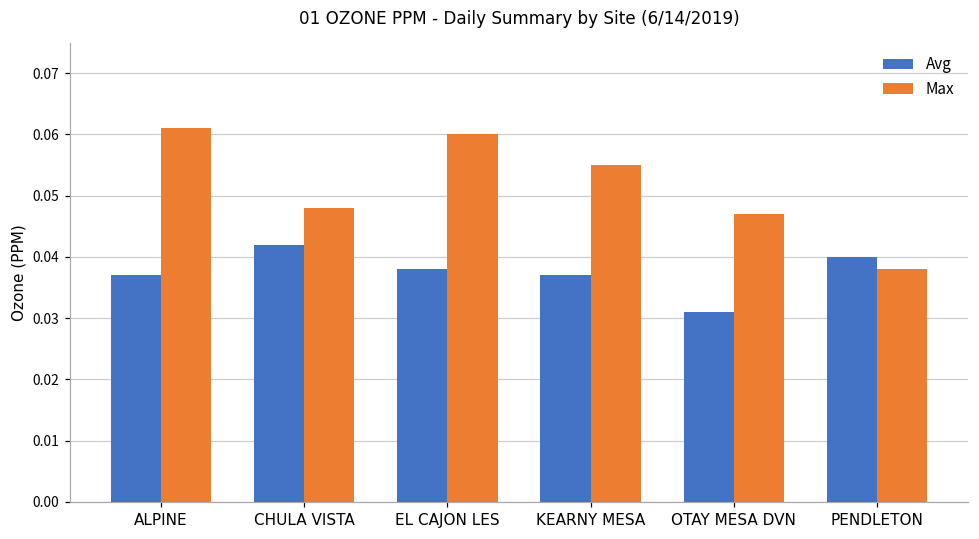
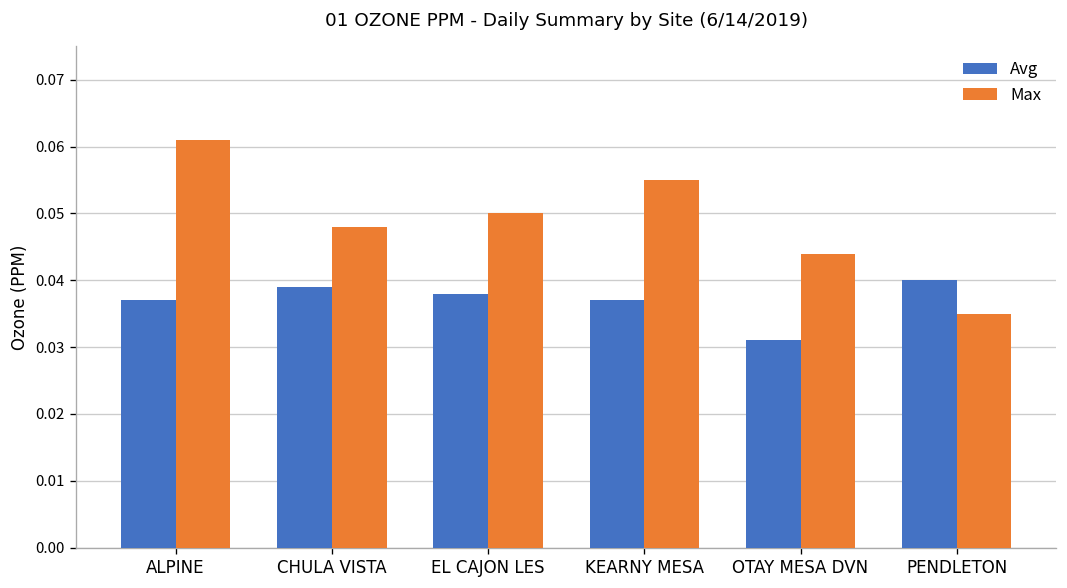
  {
    "Avg": {
      "ALPINE": 0.037,
-     "CHULA VISTA": 0.042,
+     "CHULA VISTA": 0.039,
      "EL CAJON LES": 0.038,
      "KEARNY MESA": 0.037,
      "OTAY MESA DVN": 0.031,
      "PENDLETON": 0.040
    },
    "Max": {
      "ALPINE": 0.061,
      "CHULA VISTA": 0.048,
-     "EL CAJON LES": 0.06,
+     "EL CAJON LES": 0.05,
      "KEARNY MESA": 0.055,
-     "OTAY MESA DVN": 0.047,
-     "PENDLETON": 0.038
+     "OTAY MESA DVN": 0.044,
+     "PENDLETON": 0.035
    }
  }
